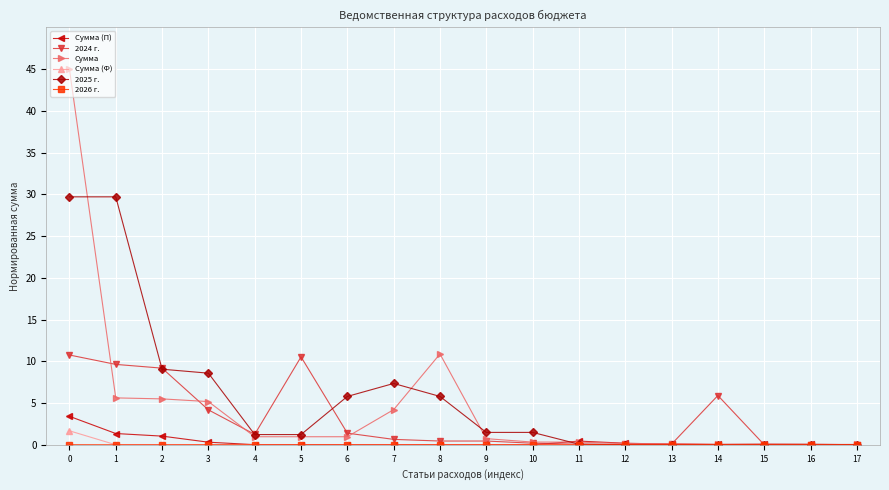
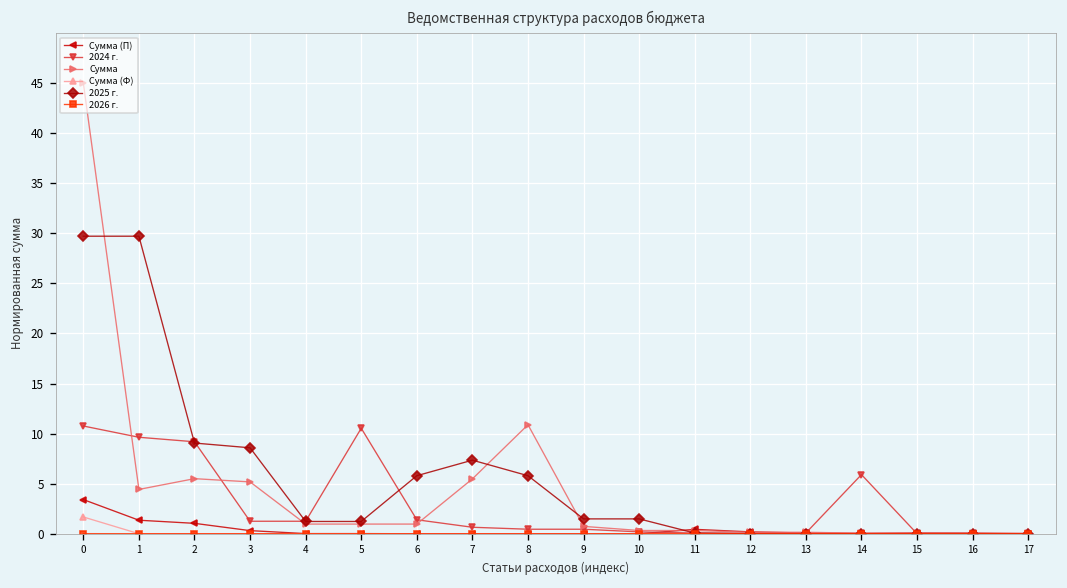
  {
    "2024 г.": {
      "0": 11,
      "1": 10,
-     "3": 4,
+     "3": 1,
      "5": 11,
      "6": 1,
      "7": 1,
      "8": 0,
      "14": 6
    },
    "Сумма": {
-     "1": 6,
+     "1": 4,
      "2": 5,
      "3": 5,
      "6": 1,
-     "7": 4,
+     "7": 5,
      "8": 11
    },
    "Сумма (Ф)": {
      "0": 2
    },
    "2026 г.": {
      "0": 0
    }
  }
